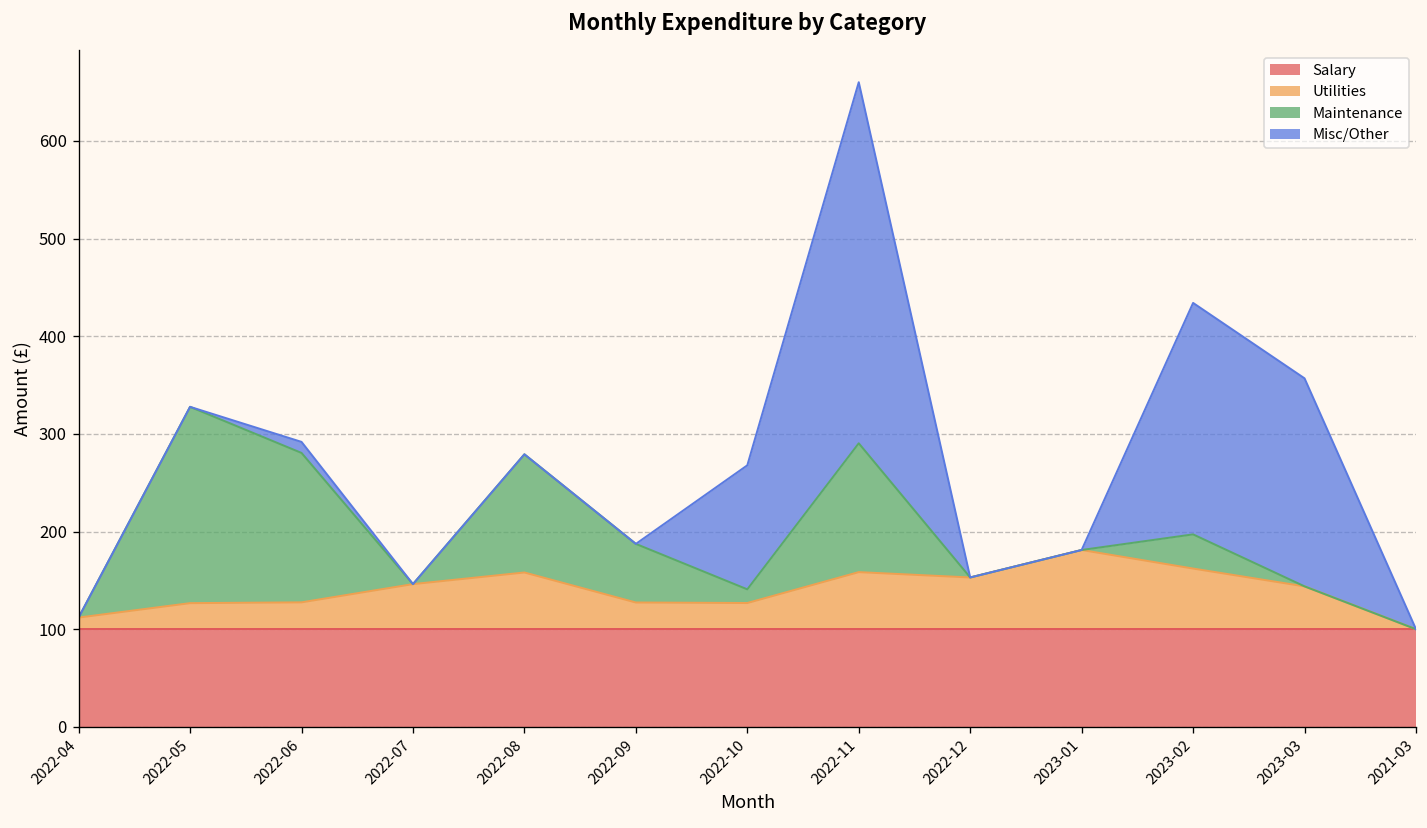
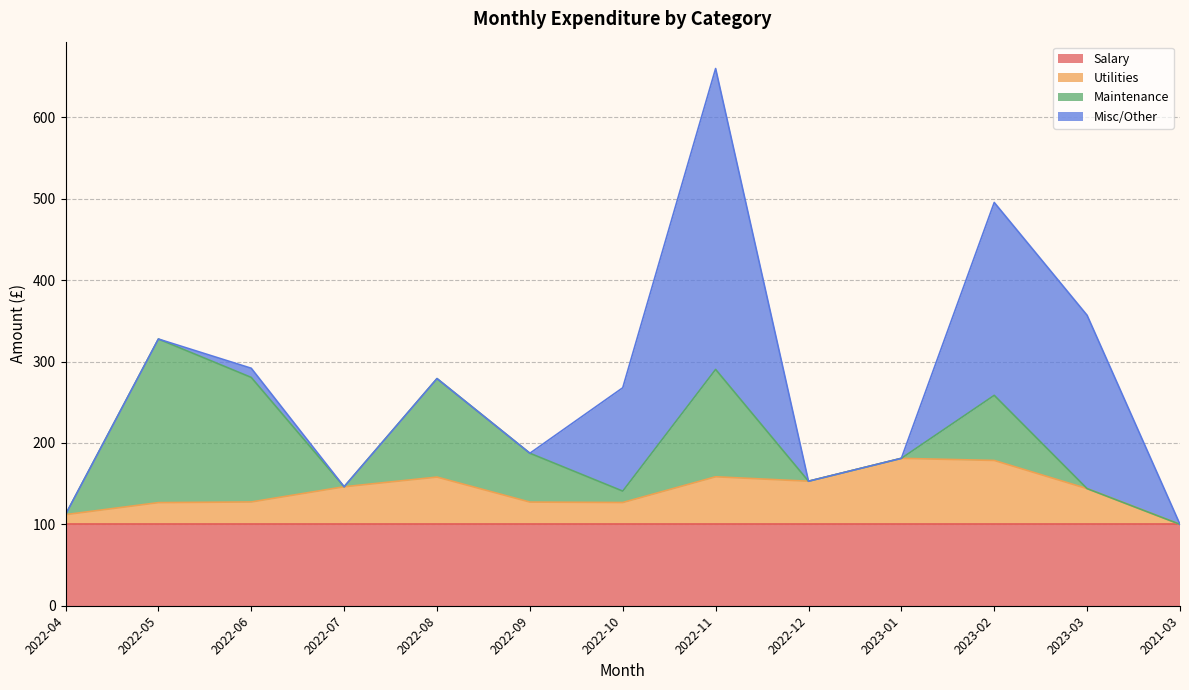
  {
    "Salary": {
      "2022-04": 100,
      "2022-05": 100,
      "2022-06": 100,
      "2022-07": 100,
      "2022-08": 100,
      "2022-09": 100,
      "2022-10": 100,
      "2022-11": 100,
      "2022-12": 100,
      "2023-01": 100,
      "2023-02": 100,
      "2023-03": 100
    },
    "Utilities": {
-     "2023-02": 160
+     "2023-02": 180
    },
    "Maintenance": {
-     "2023-02": 40
+     "2023-02": 80
    },
    "Misc/Other": {
      "2023-02": 240
    }
  }
